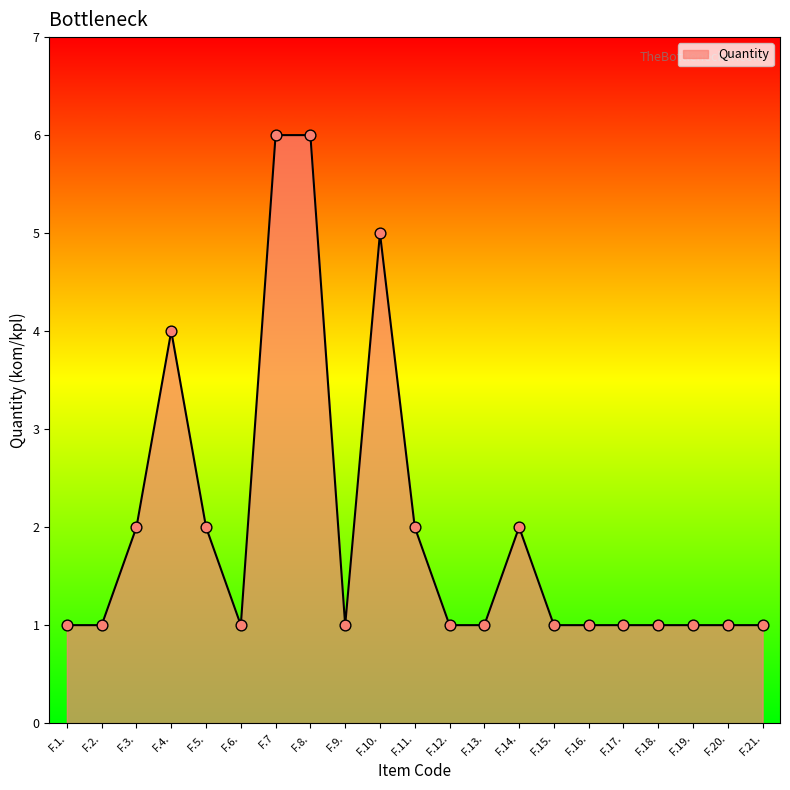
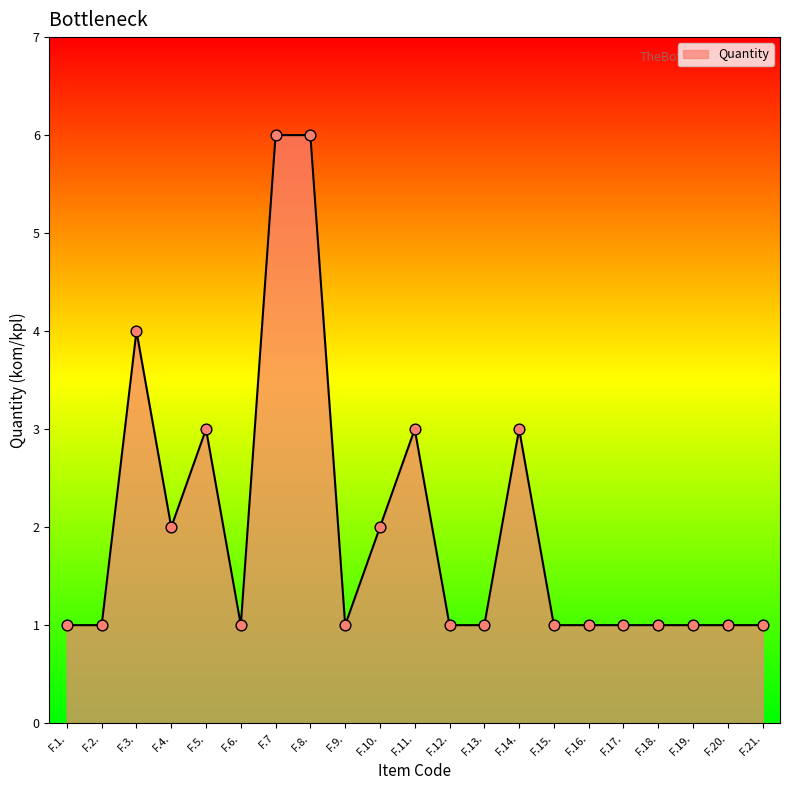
  {
    "F.1.": 1,
    "F.2.": 1,
-   "F.3.": 2,
-   "F.4.": 4,
-   "F.5.": 2,
+   "F.3.": 4,
+   "F.4.": 2,
+   "F.5.": 3,
    "F.6.": 1,
    "F.7": 6,
    "F.8.": 6,
    "F.9.": 1,
-   "F.10.": 5,
-   "F.11.": 2,
+   "F.10.": 2,
+   "F.11.": 3,
    "F.12.": 1,
    "F.13.": 1,
-   "F.14.": 2,
+   "F.14.": 3,
    "F.15.": 1,
    "F.16.": 1,
    "F.17.": 1,
    "F.18.": 1,
    "F.19.": 1,
    "F.20.": 1,
    "F.21.": 1
  }
